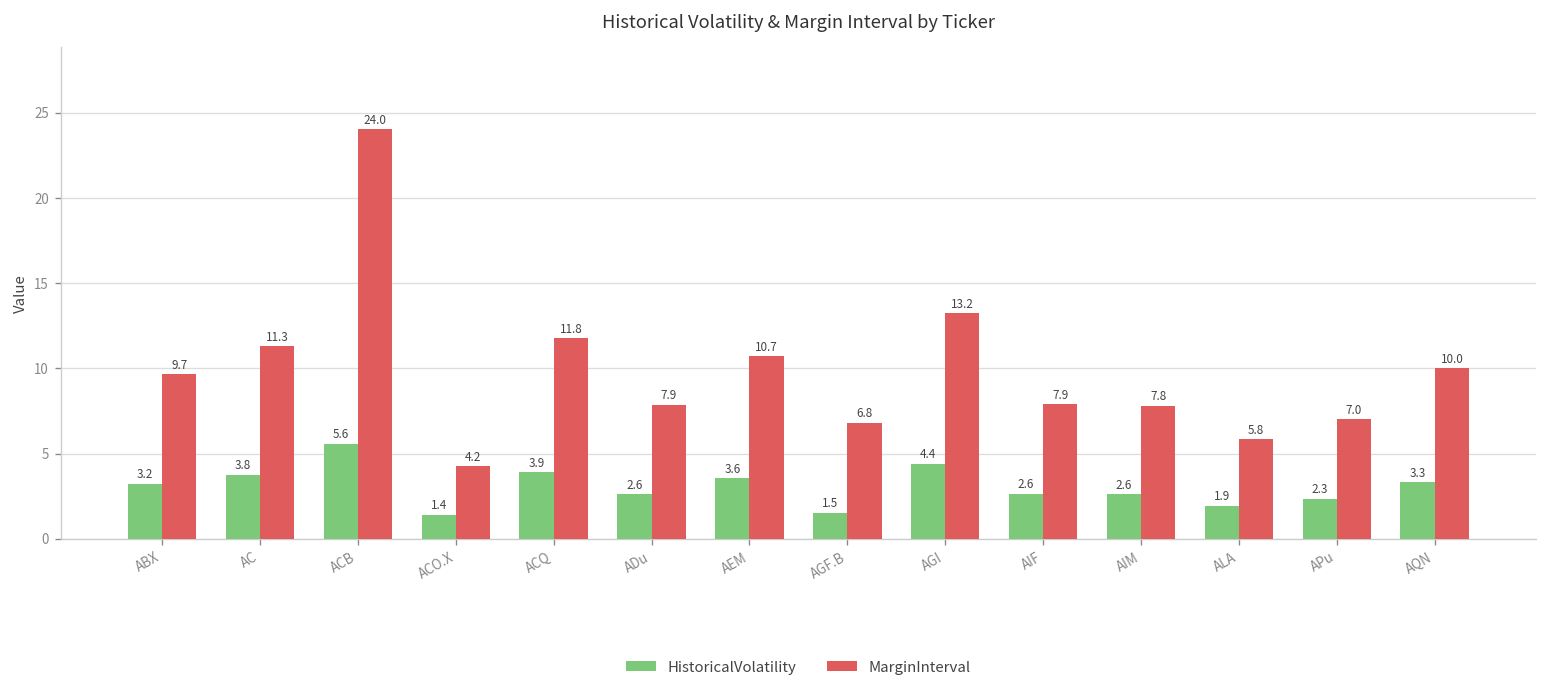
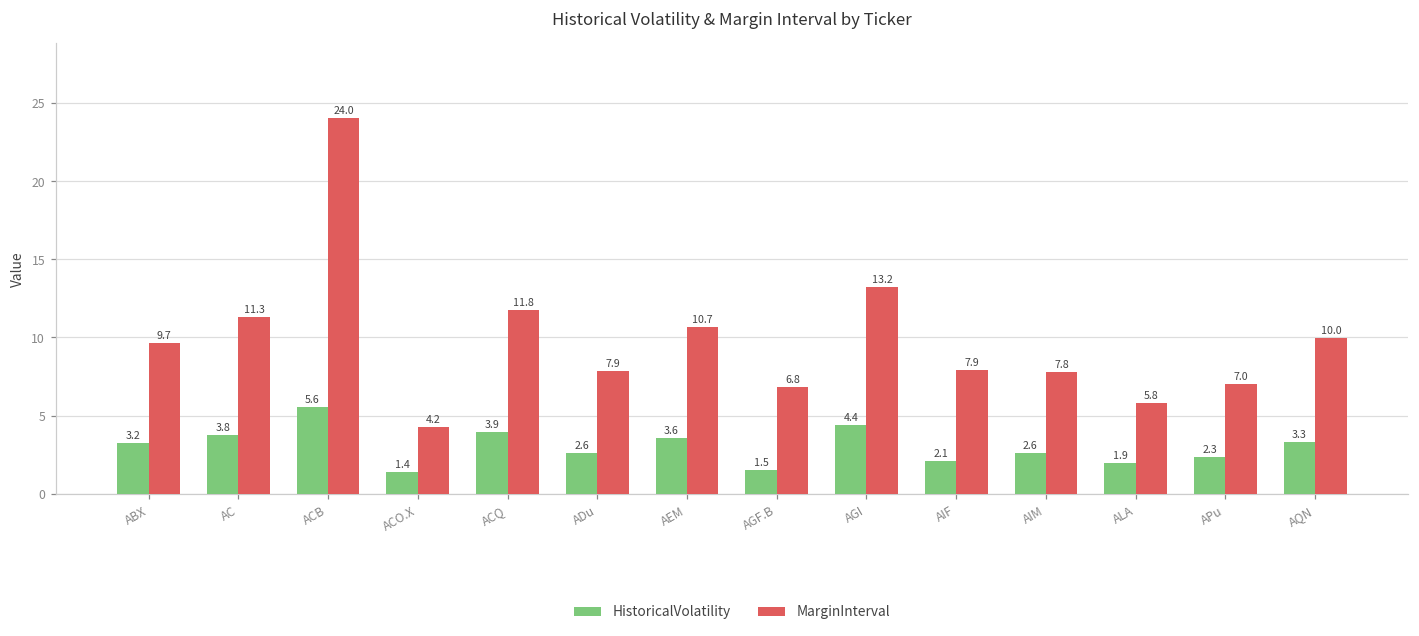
  {
    "HistoricalVolatility": {
      "ABX": 3.2,
      "AC": 3.8,
      "ACB": 5.6,
      "ACO.X": 1.4,
      "ACQ": 3.9,
      "ADu": 2.6,
      "AEM": 3.6,
      "AGF.B": 1.5,
      "AGI": 4.4,
-     "AIF": 2.6,
+     "AIF": 2.1,
      "AIM": 2.6,
      "ALA": 1.9,
      "APu": 2.3,
      "AQN": 3.3
    },
    "MarginInterval": {
      "ABX": 9.7,
      "AC": 11.3,
      "ACB": 24.0,
      "ACO.X": 4.2,
      "ACQ": 11.8,
      "ADu": 7.9,
      "AEM": 10.7,
      "AGF.B": 6.8,
      "AGI": 13.2,
      "AIF": 7.9,
      "AIM": 7.8,
      "ALA": 5.8,
      "APu": 7.0,
      "AQN": 10.0
    }
  }
